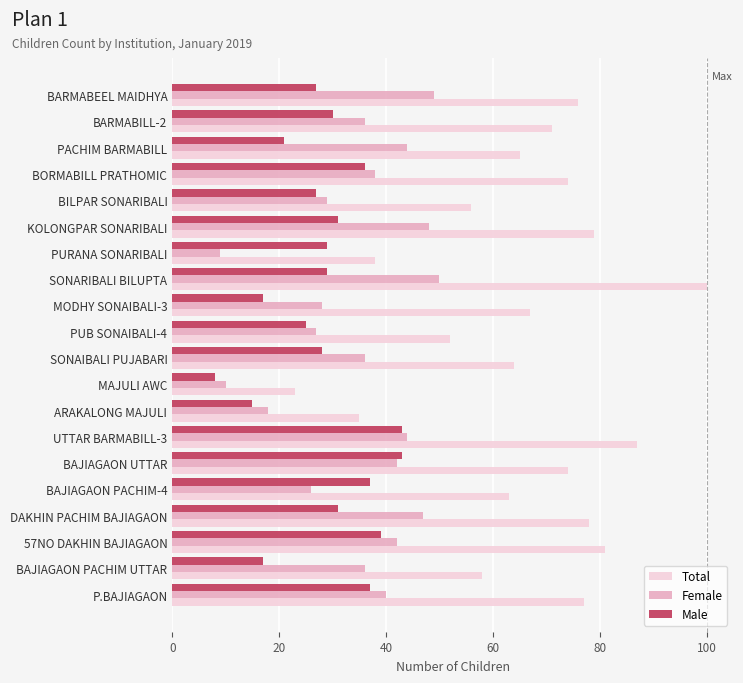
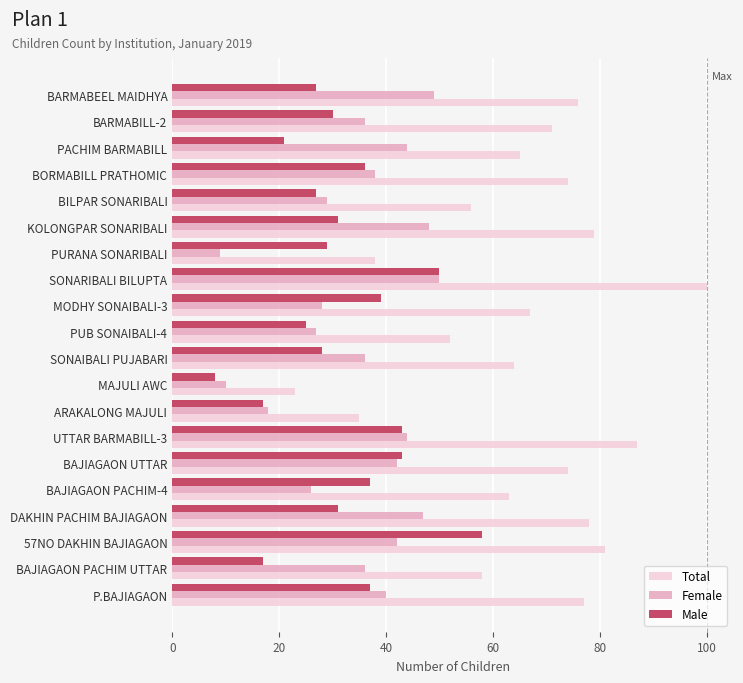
  {
    "Male": {
      "BARMABEEL MAIDHYA": 27,
      "BARMABILL-2": 30,
      "PACHIM BARMABILL": 21,
      "BORMABILL PRATHOMIC": 36,
      "BILPAR SONARIBALI": 27,
      "KOLONGPAR SONARIBALI": 31,
      "PURANA SONARIBALI": 29,
-     "SONARIBALI BILUPTA": 29,
-     "MODHY SONAIBALI-3": 17,
+     "SONARIBALI BILUPTA": 50,
+     "MODHY SONAIBALI-3": 39,
      "PUB SONAIBALI-4": 25,
      "SONAIBALI PUJABARI": 28,
      "MAJULI AWC": 8,
-     "ARAKALONG MAJULI": 15,
+     "ARAKALONG MAJULI": 17,
      "UTTAR BARMABILL-3": 43,
      "BAJIAGAON UTTAR": 43,
      "BAJIAGAON PACHIM-4": 37,
      "DAKHIN PACHIM BAJIAGAON": 31,
-     "57NO DAKHIN BAJIAGAON": 39,
+     "57NO DAKHIN BAJIAGAON": 58,
      "BAJIAGAON PACHIM UTTAR": 17,
      "P.BAJIAGAON": 37
    }
  }
